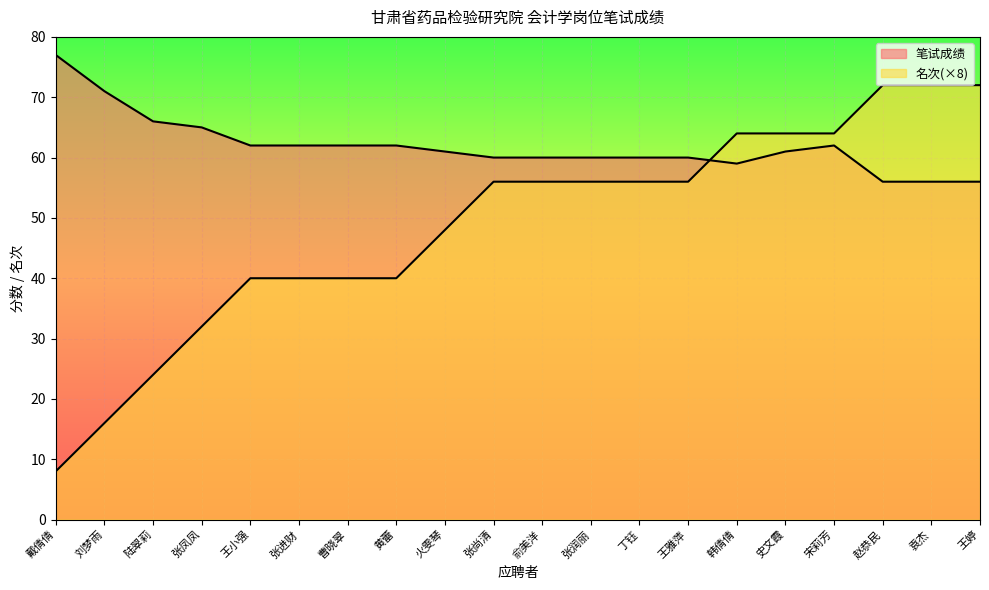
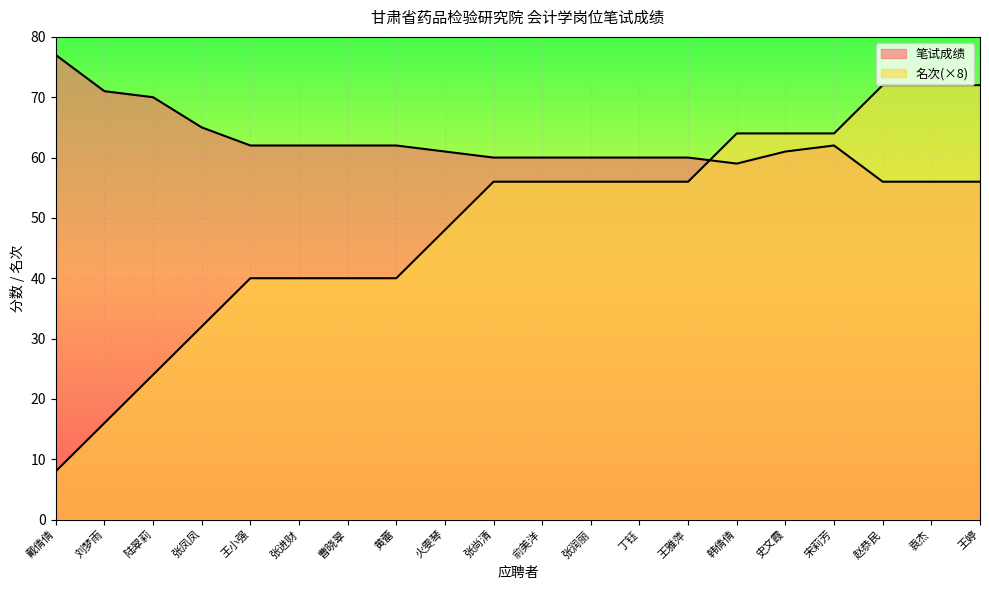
  {
    "笔试成绩": {
      "戴倩倩": 77,
      "刘梦雨": 71,
-     "陆翠莉": 66,
+     "陆翠莉": 70,
      "张凤凤": 65,
      "王小强": 62,
      "张进财": 62,
      "曹晓翠": 62,
      "黄蕾": 62,
      "火雯琴": 61,
      "张尚清": 60,
      "俞美洋": 60,
      "张润丽": 60,
      "丁钰": 60,
      "王雅萍": 60,
      "韩倩倩": 59,
      "史文霞": 61,
      "宋莉芳": 62,
      "赵恭民": 56,
      "袁杰": 56,
      "王婷": 56
    },
    "名次(×8)": {
      "戴倩倩": 8,
      "刘梦雨": 16,
      "陆翠莉": 24,
      "张凤凤": 32,
      "王小强": 40,
      "张进财": 40,
      "曹晓翠": 40,
      "黄蕾": 40,
      "火雯琴": 48,
      "张尚清": 56,
      "俞美洋": 56,
      "张润丽": 56,
      "丁钰": 56,
      "王雅萍": 56,
      "韩倩倩": 64,
      "史文霞": 64,
      "宋莉芳": 64,
      "王婷": 72
    }
  }
